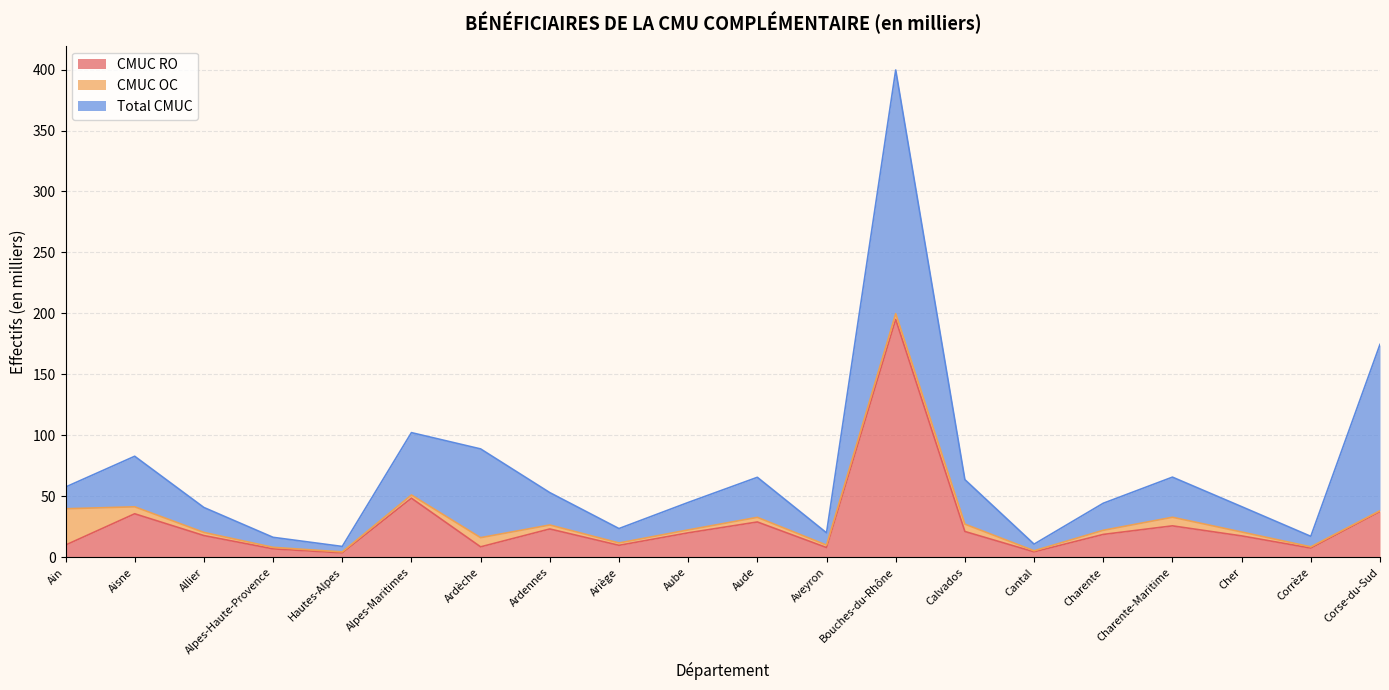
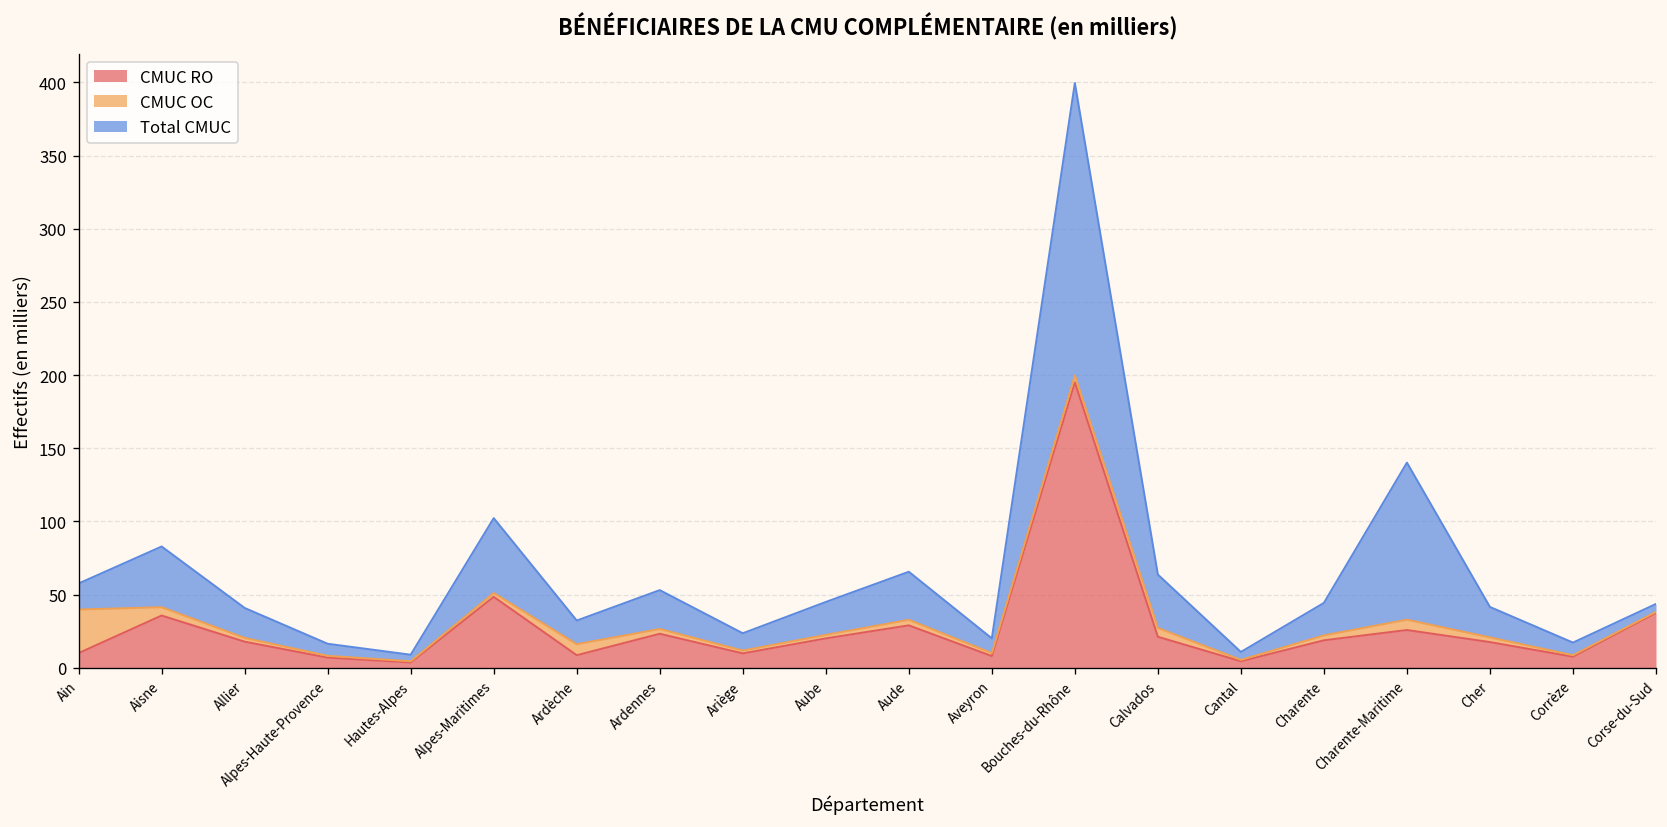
  {
    "CMUC RO": {
      "Ain": 10,
      "Aisne": 36,
      "Allier": 18,
      "Alpes-Maritimes": 49,
      "Ardèche": 9,
      "Ardennes": 23,
      "Aube": 20,
      "Aude": 29,
      "Bouches-du-Rhône": 195,
      "Calvados": 21,
      "Charente": 19,
      "Charente-Maritime": 26,
      "Cher": 18
    },
    "CMUC OC": {
      "Ain": 30,
      "Aisne": 6,
      "Allier": 3,
      "Alpes-Maritimes": 3,
      "Ardèche": 8,
      "Ardennes": 3,
      "Aube": 2,
      "Aude": 4,
      "Bouches-du-Rhône": 5,
      "Calvados": 6,
      "Charente": 3,
      "Charente-Maritime": 7,
      "Cher": 3
    },
    "Total CMUC": {
      "Ain": 18,
      "Aisne": 41,
      "Allier": 20,
      "Alpes-Haute-Provence": 8,
      "Hautes-Alpes": 4,
      "Alpes-Maritimes": 51,
-     "Ardèche": 73,
+     "Ardèche": 16,
      "Ardennes": 27,
      "Ariège": 12,
      "Aube": 23,
      "Aude": 33,
      "Aveyron": 10,
      "Bouches-du-Rhône": 200,
      "Calvados": 36,
      "Cantal": 5,
      "Charente": 22,
-     "Charente-Maritime": 33,
+     "Charente-Maritime": 107,
      "Cher": 21,
      "Corrèze": 9,
-     "Corse-du-Sud": 136
+     "Corse-du-Sud": 5
    }
  }
